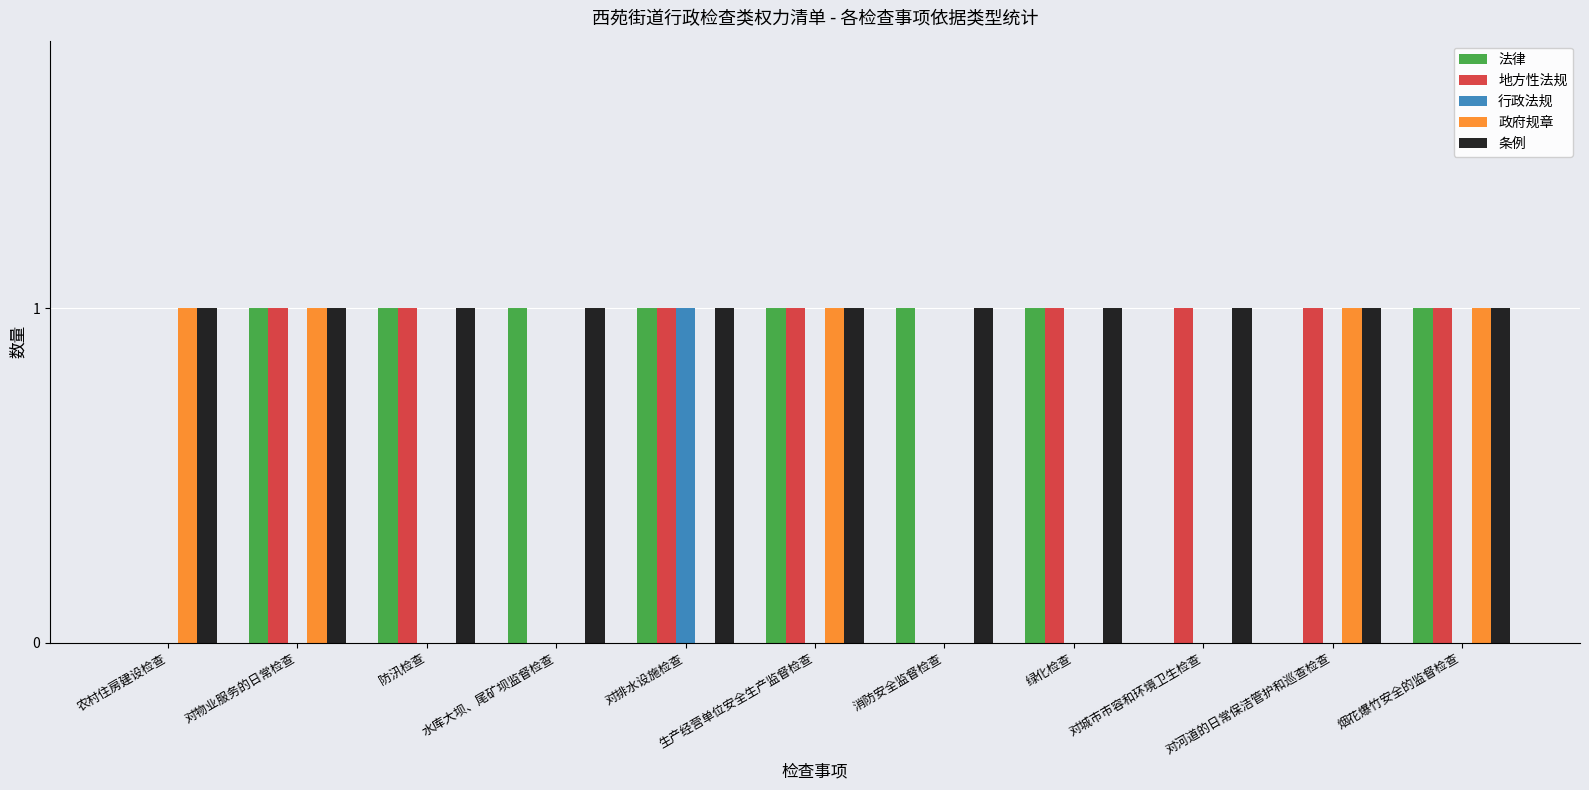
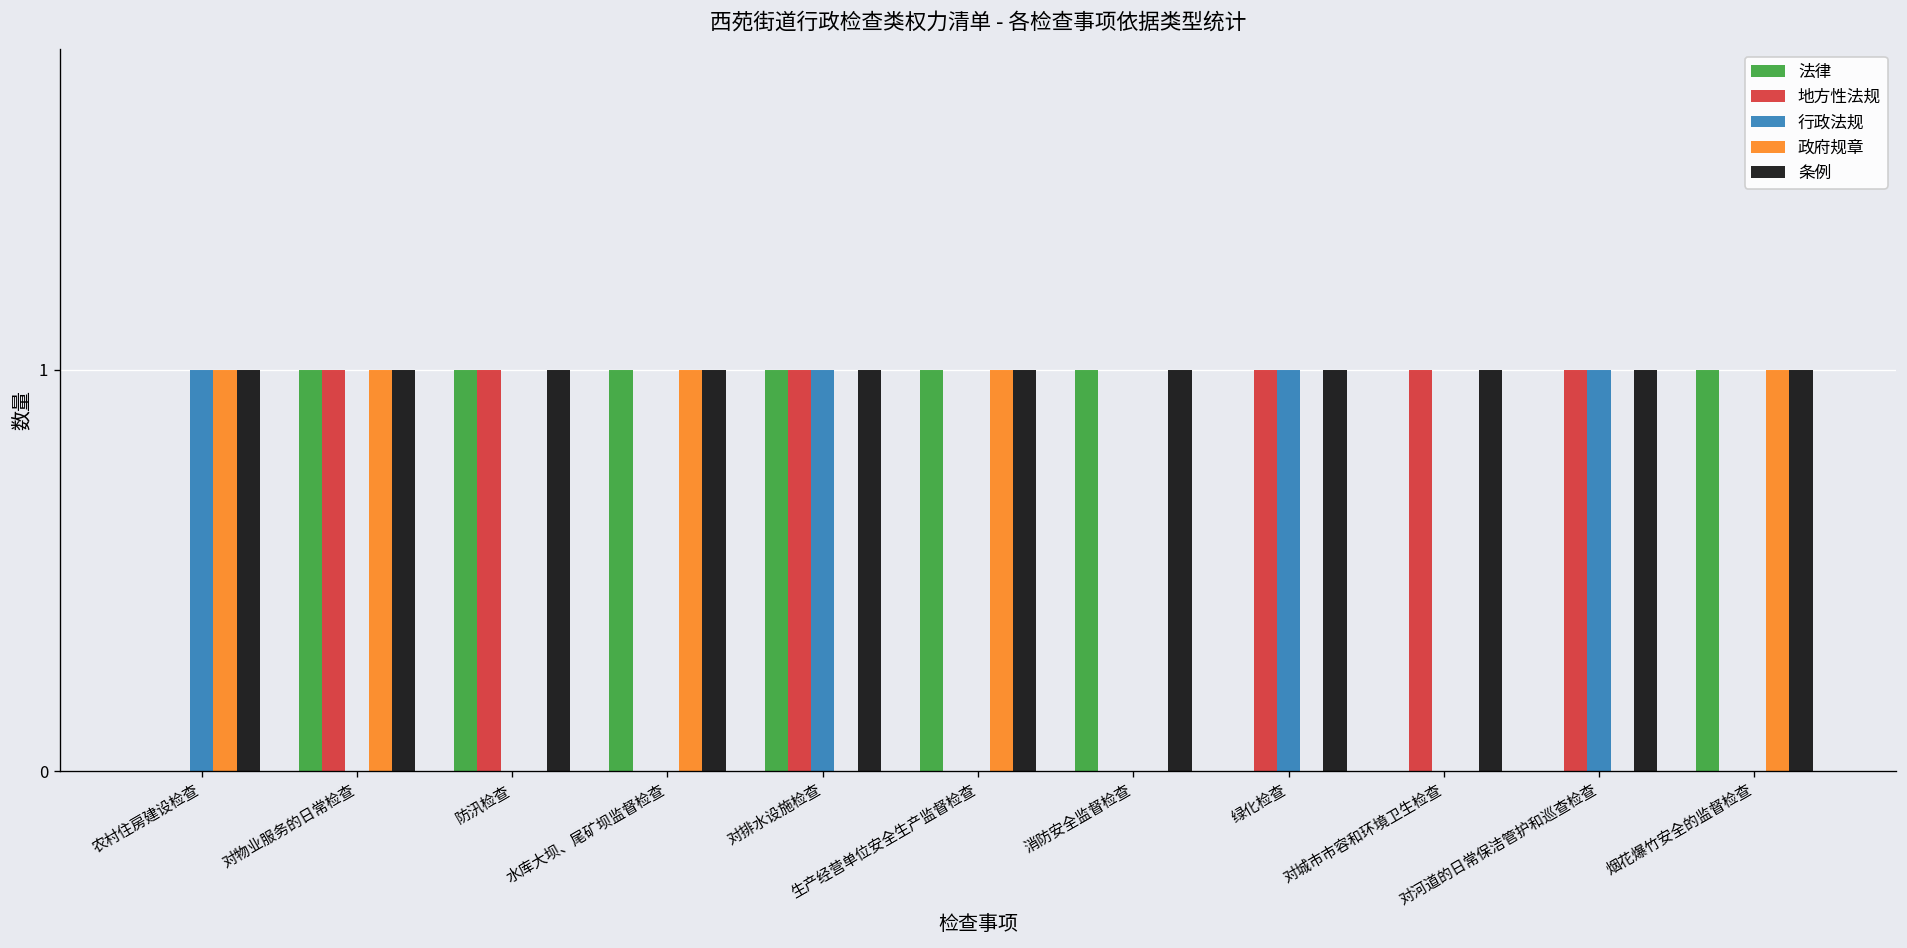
  {
    "法律": {
      "农村住房建设检查": 0,
      "对物业服务的日常检查": 1,
      "防汛检查": 1,
      "水库大坝、尾矿坝监督检查": 1,
      "对排水设施检查": 1,
      "生产经营单位安全生产监督检查": 1,
      "消防安全监督检查": 1,
-     "绿化检查": 1,
+     "绿化检查": 0,
      "对城市市容和环境卫生检查": 0,
      "对河道的日常保洁管护和巡查检查": 0,
      "烟花爆竹安全的监督检查": 1
    },
    "地方性法规": {
      "农村住房建设检查": 0,
      "对物业服务的日常检查": 1,
      "防汛检查": 1,
      "水库大坝、尾矿坝监督检查": 0,
      "对排水设施检查": 1,
-     "生产经营单位安全生产监督检查": 1,
+     "生产经营单位安全生产监督检查": 0,
      "消防安全监督检查": 0,
      "绿化检查": 1,
      "对城市市容和环境卫生检查": 1,
      "对河道的日常保洁管护和巡查检查": 1,
-     "烟花爆竹安全的监督检查": 1
+     "烟花爆竹安全的监督检查": 0
    },
    "行政法规": {
-     "农村住房建设检查": 0,
+     "农村住房建设检查": 1,
      "对物业服务的日常检查": 0,
      "防汛检查": 0,
      "水库大坝、尾矿坝监督检查": 0,
      "对排水设施检查": 1,
      "生产经营单位安全生产监督检查": 0,
      "消防安全监督检查": 0,
-     "绿化检查": 0,
+     "绿化检查": 1,
      "对城市市容和环境卫生检查": 0,
-     "对河道的日常保洁管护和巡查检查": 0,
+     "对河道的日常保洁管护和巡查检查": 1,
      "烟花爆竹安全的监督检查": 0
    },
    "政府规章": {
      "农村住房建设检查": 1,
      "对物业服务的日常检查": 1,
      "防汛检查": 0,
-     "水库大坝、尾矿坝监督检查": 0,
+     "水库大坝、尾矿坝监督检查": 1,
      "对排水设施检查": 0,
      "生产经营单位安全生产监督检查": 1,
      "消防安全监督检查": 0,
      "绿化检查": 0,
      "对城市市容和环境卫生检查": 0,
-     "对河道的日常保洁管护和巡查检查": 1,
+     "对河道的日常保洁管护和巡查检查": 0,
      "烟花爆竹安全的监督检查": 1
    },
    "条例": {
      "农村住房建设检查": 1,
      "对物业服务的日常检查": 1,
      "防汛检查": 1,
      "水库大坝、尾矿坝监督检查": 1,
      "对排水设施检查": 1,
      "生产经营单位安全生产监督检查": 1,
      "消防安全监督检查": 1,
      "绿化检查": 1,
      "对城市市容和环境卫生检查": 1,
      "对河道的日常保洁管护和巡查检查": 1,
      "烟花爆竹安全的监督检查": 1
    }
  }
